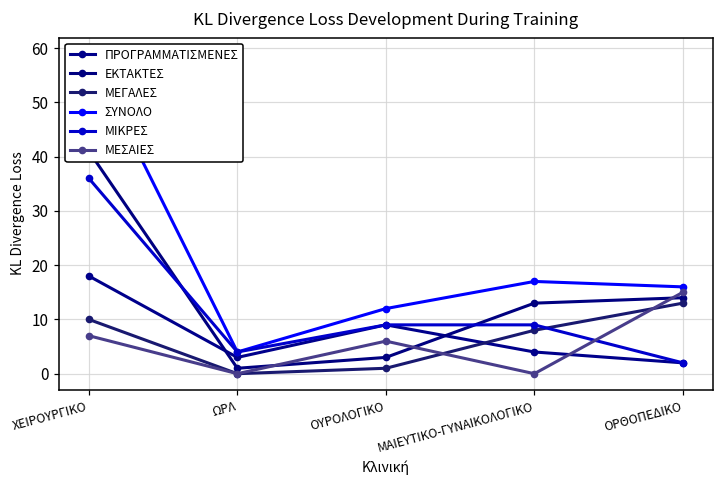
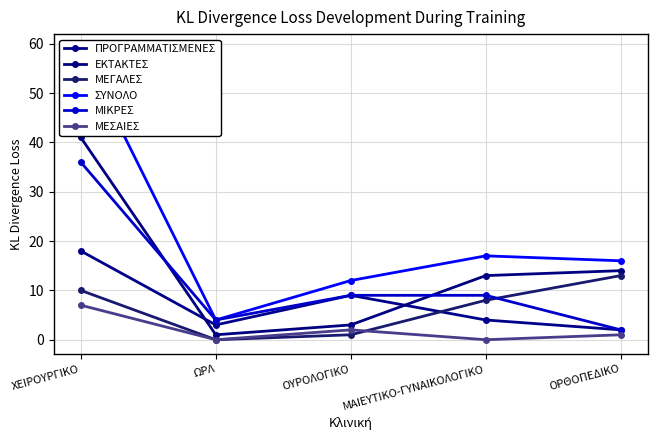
  {
    "ΜΕΣΑΙΕΣ": {
      "ΧΕΙΡΟΥΡΓΙΚΟ": 7,
-     "ΟΥΡΟΛΟΓΙΚΟ": 6,
+     "ΟΥΡΟΛΟΓΙΚΟ": 2,
      "ΜΑΙΕΥΤΙΚΟ-ΓΥΝΑΙΚΟΛΟΓΙΚΟ": 0,
-     "ΟΡΘΟΠΕΔΙΚΟ": 15
+     "ΟΡΘΟΠΕΔΙΚΟ": 1
    }
  }
